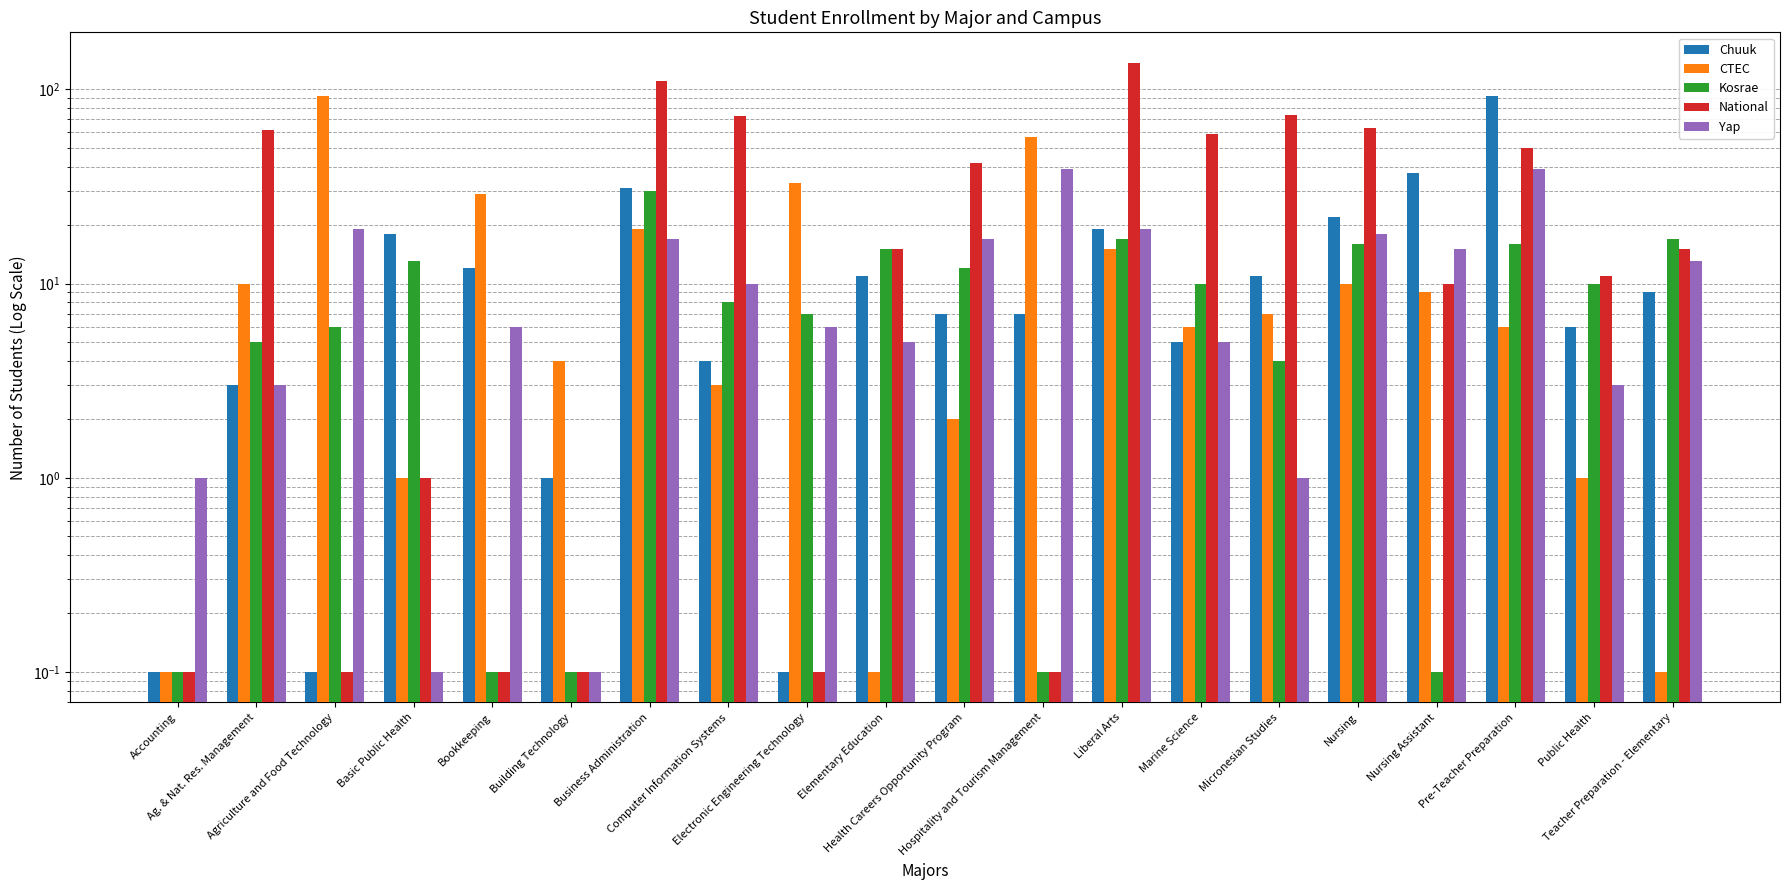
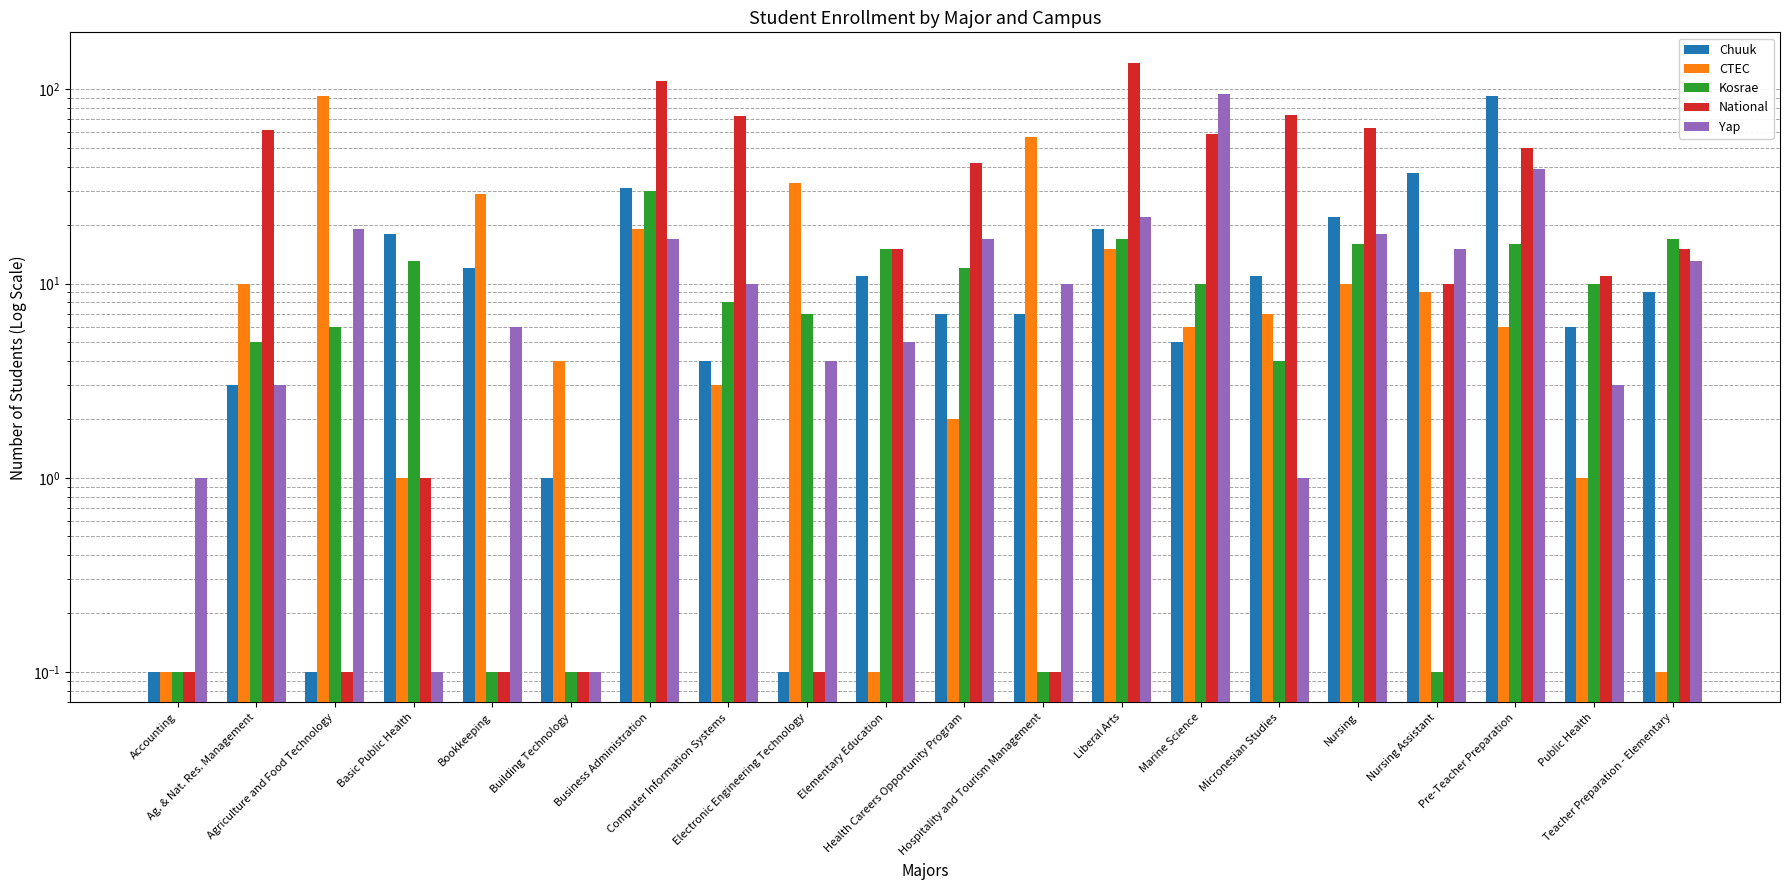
  {
    "Chuuk": {
      "Accounting": 0.10,
      "Ag. & Nat. Res. Management": 3,
      "Agriculture and Food Technology": 0.10,
      "Basic Public Health": 18,
      "Bookkeeping": 12,
      "Building Technology": 1,
      "Business Administration": 31,
      "Computer Information Systems": 4,
      "Electronic Engineering Technology": 0.10,
      "Elementary Education": 11,
      "Health Careers Opportunity Program": 7,
      "Hospitality and Tourism Management": 7,
      "Liberal Arts": 19,
      "Marine Science": 5,
      "Micronesian Studies": 11,
      "Nursing": 22,
      "Nursing Assistant": 37,
      "Pre-Teacher Preparation": 90,
      "Public Health": 6,
      "Teacher Preparation - Elementary": 9
    },
    "CTEC": {
      "Accounting": 0.10,
      "Ag. & Nat. Res. Management": 10,
      "Agriculture and Food Technology": 90,
      "Basic Public Health": 1,
      "Bookkeeping": 29,
      "Building Technology": 4,
      "Business Administration": 19,
      "Computer Information Systems": 3,
      "Electronic Engineering Technology": 33,
      "Elementary Education": 0.10,
      "Health Careers Opportunity Program": 2,
      "Hospitality and Tourism Management": 57,
      "Liberal Arts": 15,
      "Marine Science": 6,
      "Micronesian Studies": 7,
      "Nursing": 10,
      "Nursing Assistant": 9,
      "Pre-Teacher Preparation": 6,
      "Public Health": 1,
      "Teacher Preparation - Elementary": 0.10
    },
    "Kosrae": {
      "Accounting": 0.10,
      "Ag. & Nat. Res. Management": 5,
      "Agriculture and Food Technology": 6,
      "Basic Public Health": 13,
      "Bookkeeping": 0.10,
      "Building Technology": 0.10,
      "Business Administration": 30,
      "Computer Information Systems": 8,
      "Electronic Engineering Technology": 7,
      "Elementary Education": 15,
      "Health Careers Opportunity Program": 12,
      "Hospitality and Tourism Management": 0.10,
      "Liberal Arts": 17,
      "Marine Science": 10,
      "Micronesian Studies": 4,
      "Nursing": 16,
      "Nursing Assistant": 0.10,
      "Pre-Teacher Preparation": 16,
      "Public Health": 10,
      "Teacher Preparation - Elementary": 17
    },
    "National": {
      "Accounting": 0.10,
      "Ag. & Nat. Res. Management": 62,
      "Agriculture and Food Technology": 0.10,
      "Basic Public Health": 1,
      "Bookkeeping": 0.10,
      "Building Technology": 0.10,
      "Business Administration": 110,
      "Computer Information Systems": 73,
      "Electronic Engineering Technology": 0.10,
      "Elementary Education": 15,
      "Health Careers Opportunity Program": 42,
      "Hospitality and Tourism Management": 0.10,
      "Liberal Arts": 140,
      "Marine Science": 59,
      "Micronesian Studies": 74,
      "Nursing": 63,
      "Nursing Assistant": 10,
      "Pre-Teacher Preparation": 50,
      "Public Health": 11,
      "Teacher Preparation - Elementary": 15
    },
    "Yap": {
      "Accounting": 1,
      "Ag. & Nat. Res. Management": 3,
      "Agriculture and Food Technology": 19,
      "Basic Public Health": 0.10,
      "Bookkeeping": 6,
      "Building Technology": 0.10,
      "Business Administration": 17,
      "Computer Information Systems": 10,
-     "Electronic Engineering Technology": 6,
+     "Electronic Engineering Technology": 4,
      "Elementary Education": 5,
      "Health Careers Opportunity Program": 17,
-     "Hospitality and Tourism Management": 39,
-     "Liberal Arts": 19,
-     "Marine Science": 5,
+     "Hospitality and Tourism Management": 10,
+     "Liberal Arts": 22,
+     "Marine Science": 100,
      "Micronesian Studies": 1,
      "Nursing": 18,
      "Nursing Assistant": 15,
      "Pre-Teacher Preparation": 39,
      "Public Health": 3,
      "Teacher Preparation - Elementary": 13
    }
  }
